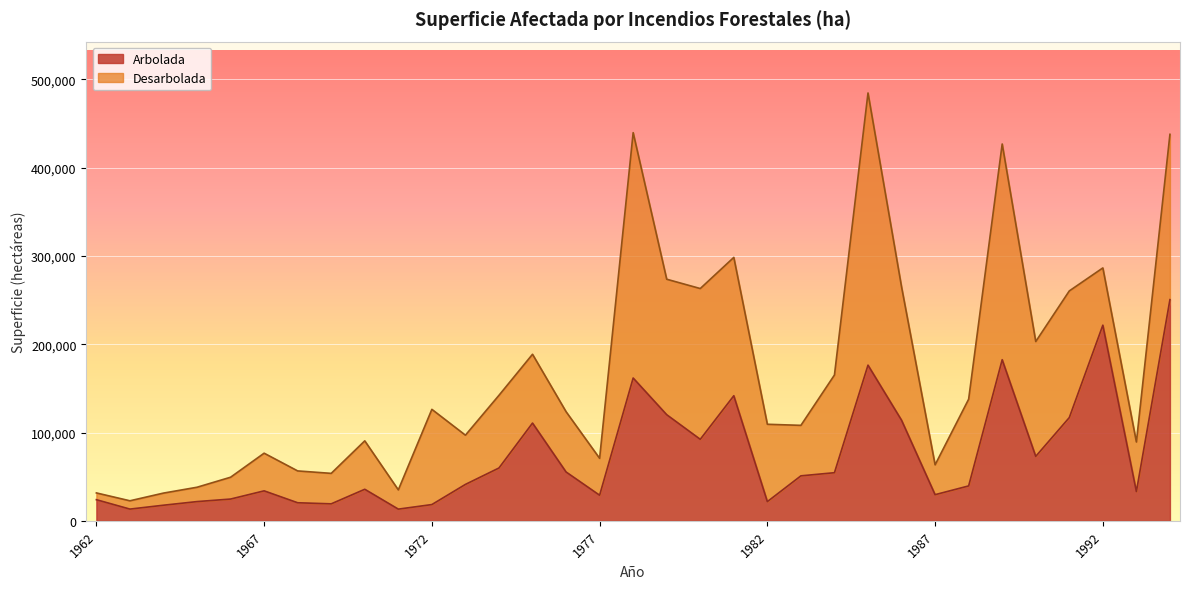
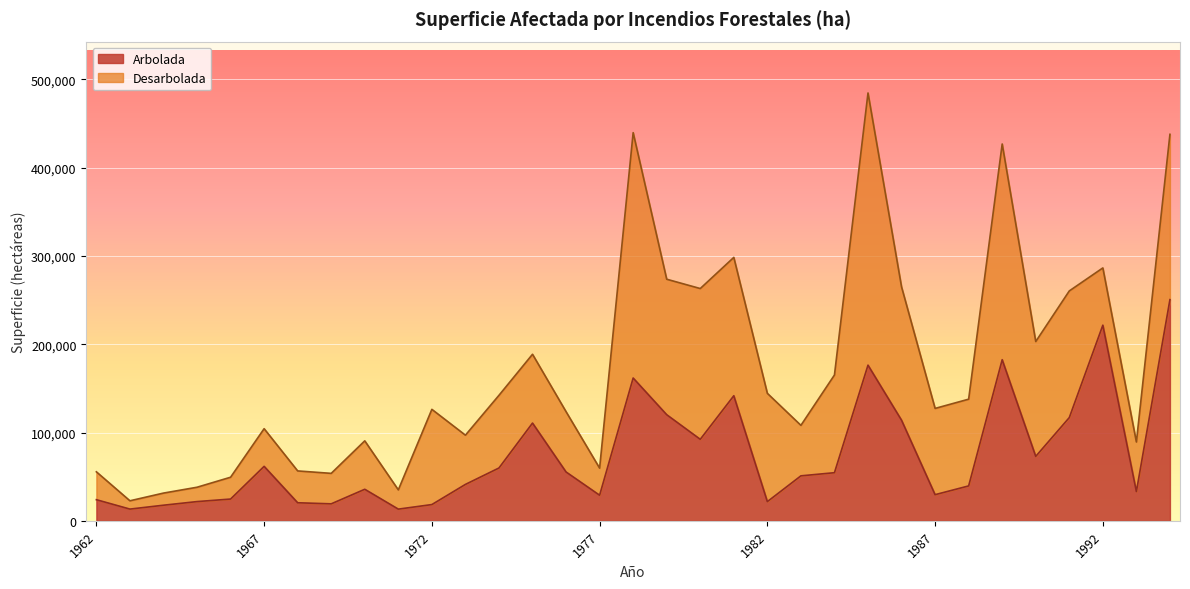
  {
    "Arbolada": {
      "1962": "20,000",
-     "1967": "30,000",
+     "1967": "60,000",
      "1972": "20,000",
      "1977": "30,000",
      "1982": "20,000",
      "1987": "30,000",
      "1992": "220,000"
    },
    "Desarbolada": {
-     "1962": "10,000",
+     "1962": "30,000",
      "1967": "40,000",
      "1972": "110,000",
-     "1977": "40,000",
-     "1982": "90,000",
-     "1987": "30,000",
+     "1977": "30,000",
+     "1982": "120,000",
+     "1987": "100,000",
      "1992": "60,000"
    }
  }
